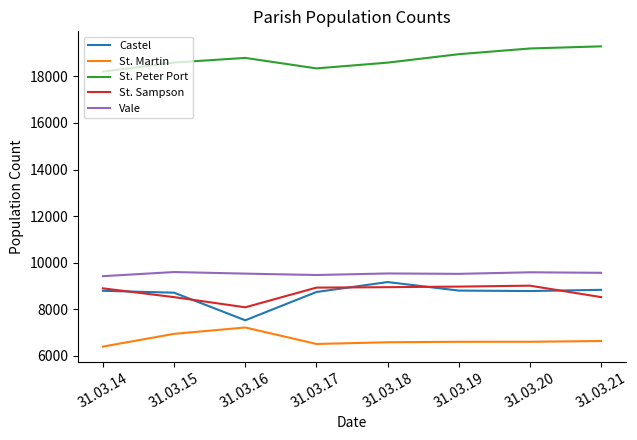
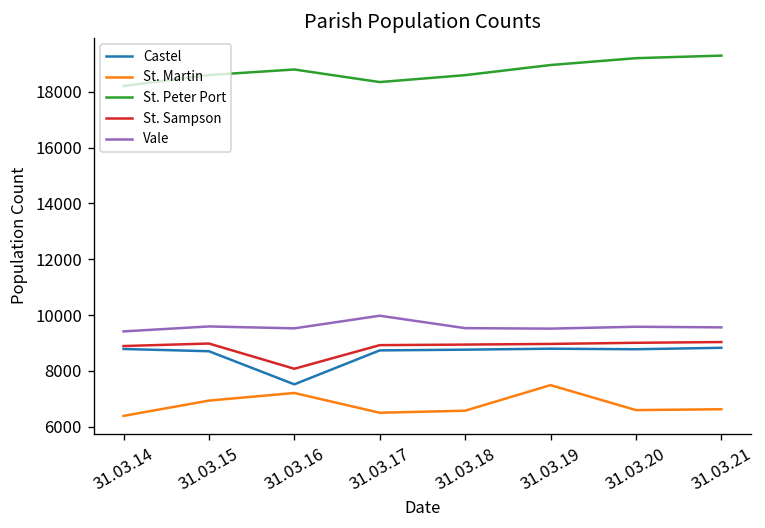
  {
    "Castel": {
      "31.03.15": 8700,
      "31.03.16": 7500,
      "31.03.17": 8700,
-     "31.03.18": 9200,
+     "31.03.18": 8800,
      "31.03.19": 8800,
      "31.03.20": 8800,
      "31.03.21": 8800
    },
    "St. Martin": {
      "31.03.14": 6400,
      "31.03.15": 6900,
      "31.03.16": 7200,
      "31.03.17": 6500,
      "31.03.18": 6600,
-     "31.03.19": 6600,
+     "31.03.19": 7500,
      "31.03.20": 6600,
      "31.03.21": 6600
    },
    "St. Peter Port": {
      "31.03.16": 18800,
      "31.03.17": 18300,
      "31.03.18": 18600,
      "31.03.19": 19000,
      "31.03.20": 19200,
      "31.03.21": 19300
    },
    "St. Sampson": {
-     "31.03.15": 8500,
+     "31.03.15": 9000,
      "31.03.16": 8100,
      "31.03.17": 8900,
      "31.03.18": 8900,
      "31.03.19": 9000,
      "31.03.20": 9000,
-     "31.03.21": 8500
+     "31.03.21": 9000
    },
    "Vale": {
      "31.03.14": 9400,
      "31.03.15": 9600,
      "31.03.16": 9500,
-     "31.03.17": 9500,
+     "31.03.17": 10000,
      "31.03.18": 9500,
      "31.03.19": 9500,
      "31.03.20": 9600,
      "31.03.21": 9600
    }
  }
